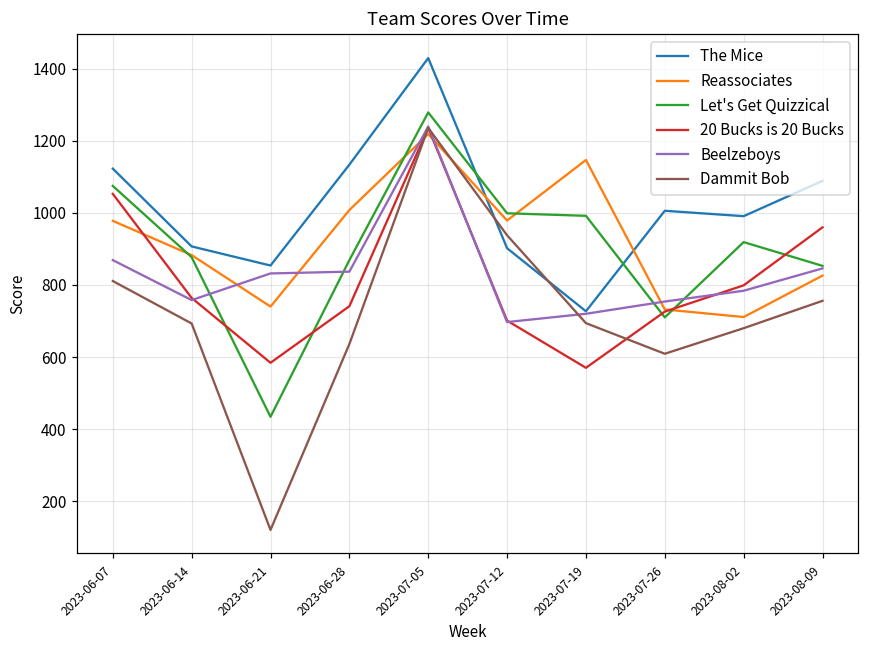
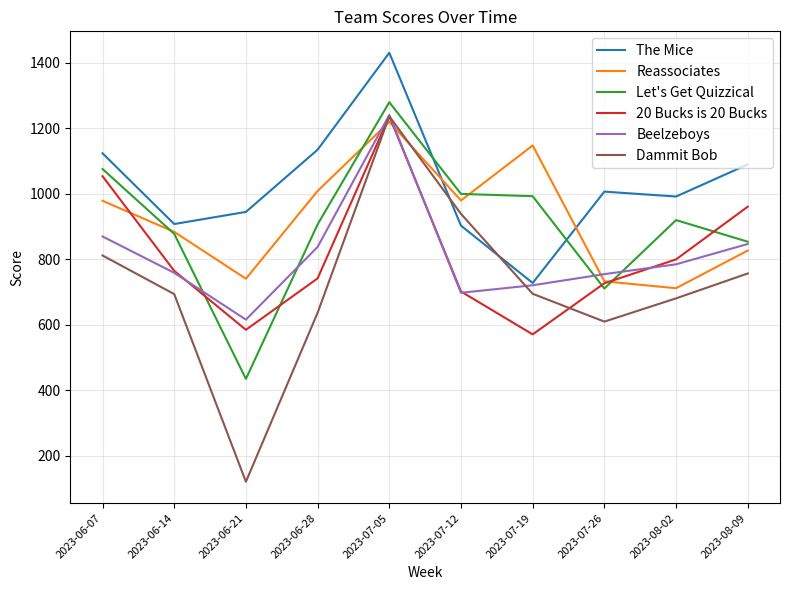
  {
    "The Mice": {
      "2023-06-07": 1120,
      "2023-06-14": 910,
-     "2023-06-21": 850,
+     "2023-06-21": 940,
      "2023-06-28": 1130,
      "2023-07-05": 1430,
      "2023-07-12": 900,
      "2023-07-26": 1010,
      "2023-08-02": 990
    },
    "Reassociates": {
      "2023-06-07": 980,
      "2023-06-21": 740,
      "2023-06-28": 1010,
      "2023-07-05": 1220,
      "2023-07-12": 980,
      "2023-07-19": 1150,
      "2023-08-02": 710,
      "2023-08-09": 830
    },
    "Let's Get Quizzical": {
      "2023-06-07": 1080,
      "2023-06-21": 430,
-     "2023-06-28": 870,
+     "2023-06-28": 910,
      "2023-07-05": 1280,
      "2023-07-12": 1000,
      "2023-07-19": 990,
      "2023-07-26": 710,
      "2023-08-02": 920
    },
    "20 Bucks is 20 Bucks": {
      "2023-06-07": 1050,
      "2023-06-21": 580,
      "2023-06-28": 740,
      "2023-07-19": 570,
      "2023-08-02": 800,
      "2023-08-09": 960
    },
    "Beelzeboys": {
      "2023-06-07": 870,
-     "2023-06-21": 830,
+     "2023-06-21": 620,
      "2023-06-28": 840,
      "2023-07-26": 750,
      "2023-08-02": 780
    },
    "Dammit Bob": {
      "2023-06-07": 810,
      "2023-06-14": 690,
      "2023-06-21": 120,
      "2023-06-28": 640,
      "2023-07-12": 940,
      "2023-07-19": 690,
      "2023-07-26": 610,
      "2023-08-02": 680,
      "2023-08-09": 760
    }
  }
